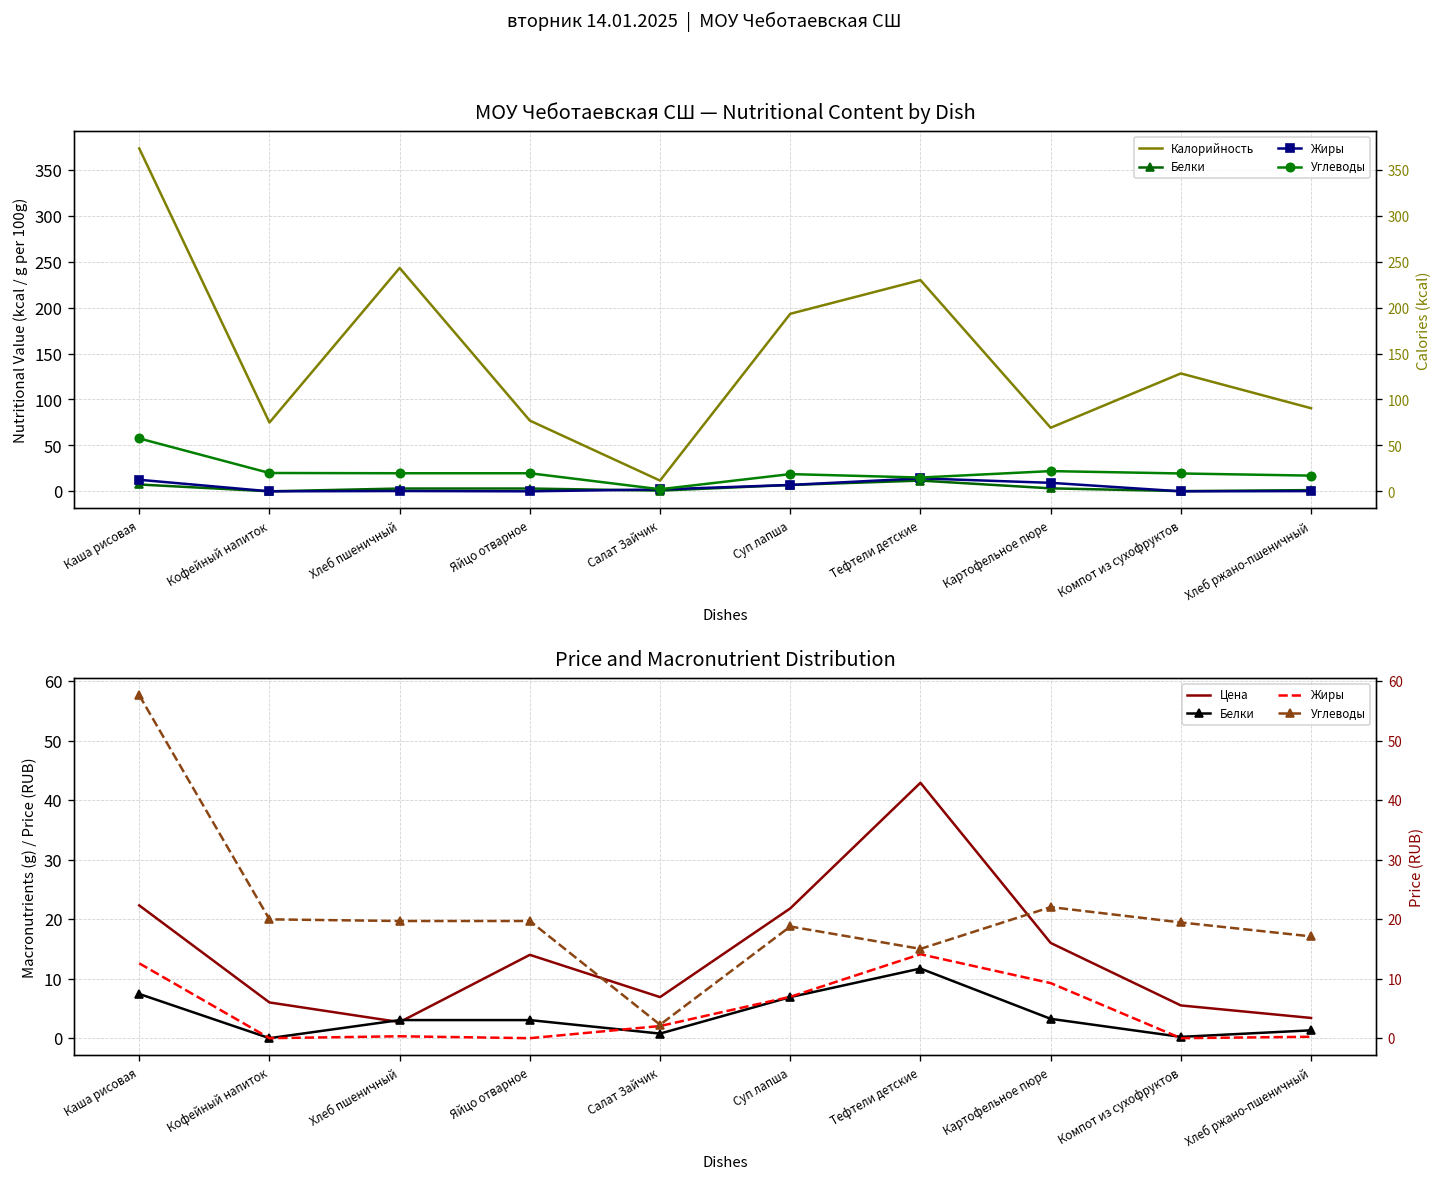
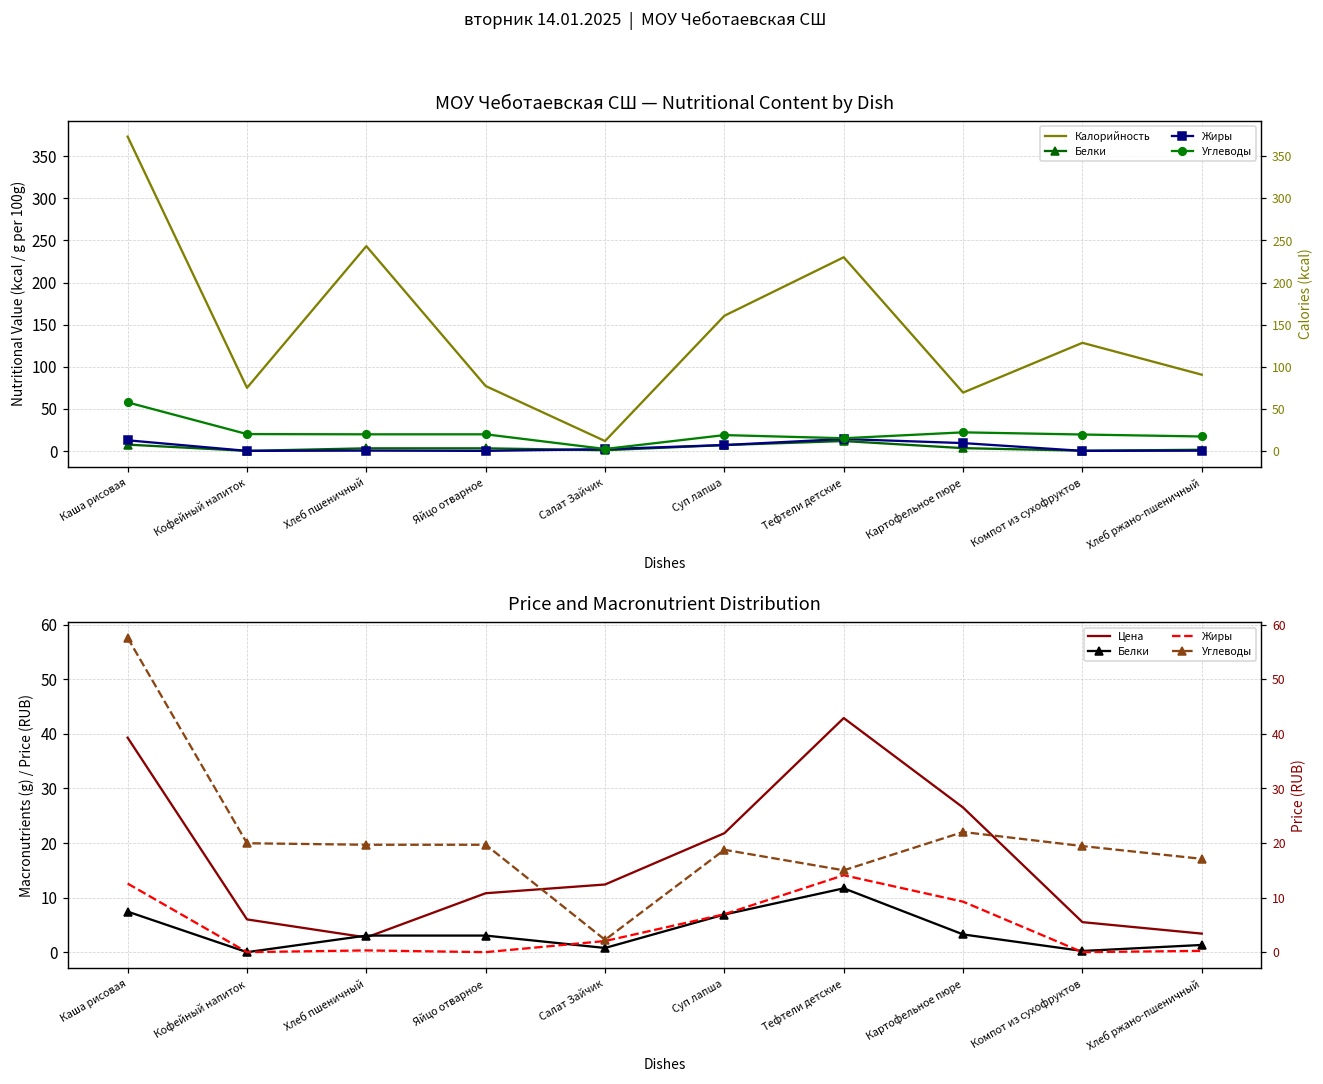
  {
    "МОУ Чеботаевская СШ — Nutritional Content by Dish": {
      "Калорийность": {
        "Каша рисовая": 370,
        "Кофейный напиток": 70,
        "Хлеб пшеничный": 240,
        "Яйцо отварное": 80,
        "Салат Зайчик": 10,
-       "Суп лапша": 190,
+       "Суп лапша": 160,
        "Тефтели детские": 230,
        "Картофельное пюре": 70,
        "Компот из сухофруктов": 130,
        "Хлеб ржано-пшеничный": 90
      }
    },
    "Price and Macronutrient Distribution": {
      "Цена": {
-       "Каша рисовая": 22,
+       "Каша рисовая": 39,
        "Кофейный напиток": 6,
-       "Яйцо отварное": 14,
-       "Салат Зайчик": 7,
+       "Яйцо отварное": 11,
+       "Салат Зайчик": 12,
        "Суп лапша": 22,
        "Тефтели детские": 43,
-       "Картофельное пюре": 16,
+       "Картофельное пюре": 27,
        "Компот из сухофруктов": 6,
        "Хлеб ржано-пшеничный": 3
      },
      "Белки": {
        "Каша рисовая": 7,
        "Яйцо отварное": 3,
        "Салат Зайчик": 1,
        "Тефтели детские": 12,
        "Картофельное пюре": 3,
        "Хлеб ржано-пшеничный": 1
      },
      "Жиры": {
        "Каша рисовая": 13,
        "Хлеб пшеничный": 0,
        "Яйцо отварное": 0,
        "Тефтели детские": 14,
        "Картофельное пюре": 9,
        "Хлеб ржано-пшеничный": 0
      },
      "Углеводы": {
        "Каша рисовая": 58,
        "Кофейный напиток": 20,
        "Хлеб пшеничный": 20,
        "Яйцо отварное": 20,
        "Суп лапша": 19,
        "Тефтели детские": 15,
        "Картофельное пюре": 22,
        "Компот из сухофруктов": 19,
        "Хлеб ржано-пшеничный": 17
      }
    }
  }
